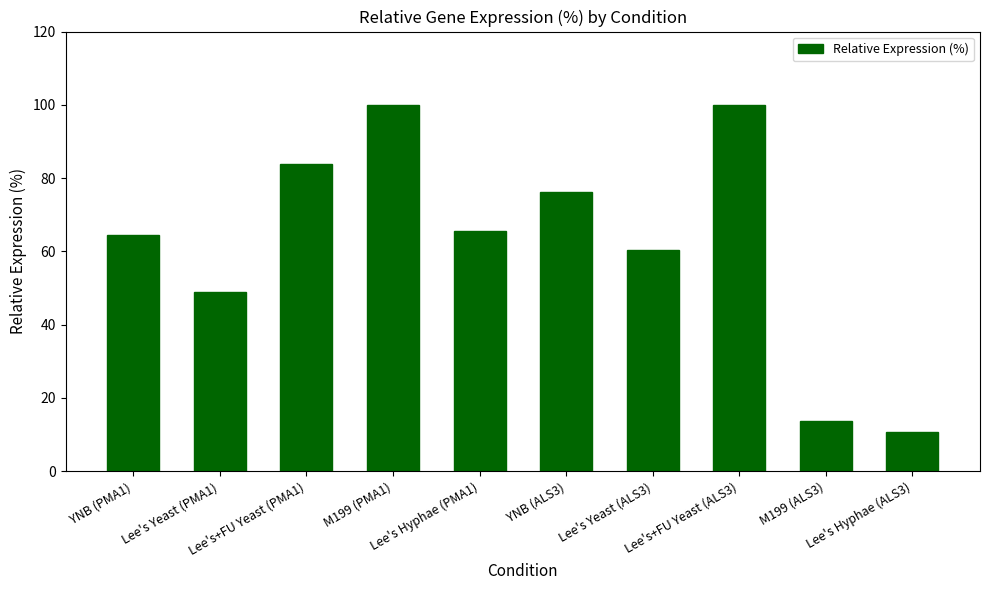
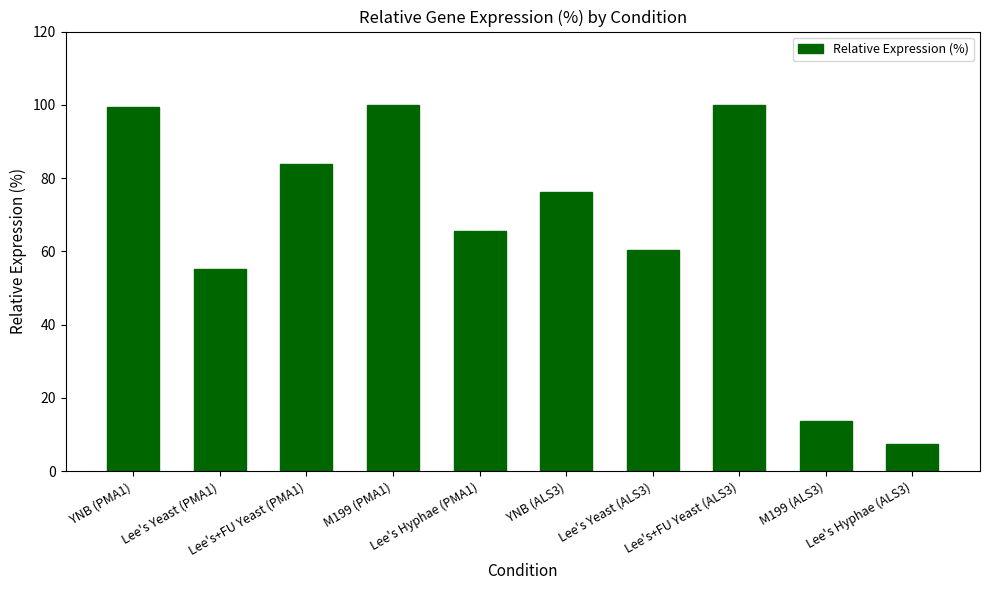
  {
-   "YNB (PMA1)": 65,
-   "Lee's Yeast (PMA1)": 49,
+   "YNB (PMA1)": 99,
+   "Lee's Yeast (PMA1)": 55,
    "Lee's+FU Yeast (PMA1)": 84,
    "M199 (PMA1)": 100,
    "Lee's Hyphae (PMA1)": 66,
    "YNB (ALS3)": 76,
    "Lee's Yeast (ALS3)": 60,
    "Lee's+FU Yeast (ALS3)": 100,
    "M199 (ALS3)": 14,
-   "Lee's Hyphae (ALS3)": 11
+   "Lee's Hyphae (ALS3)": 7
  }
